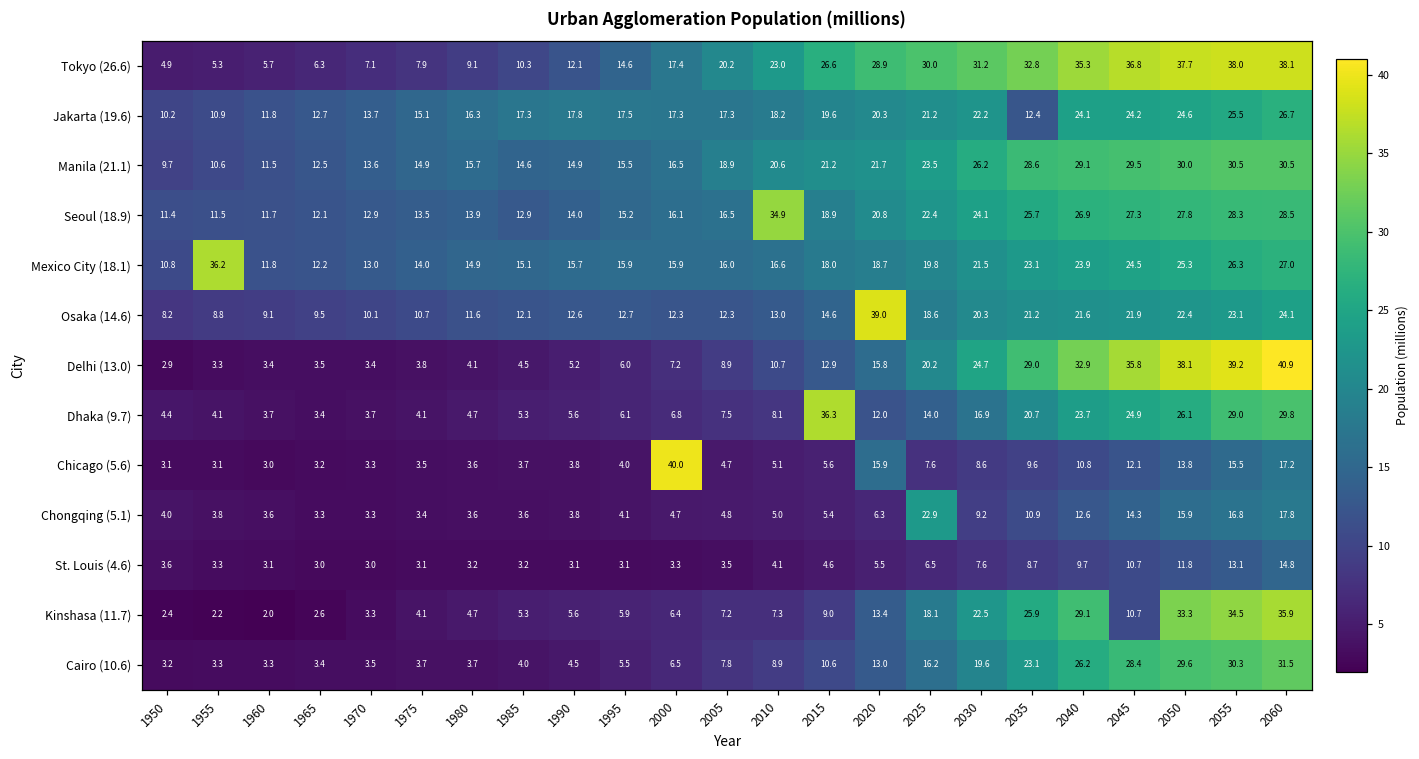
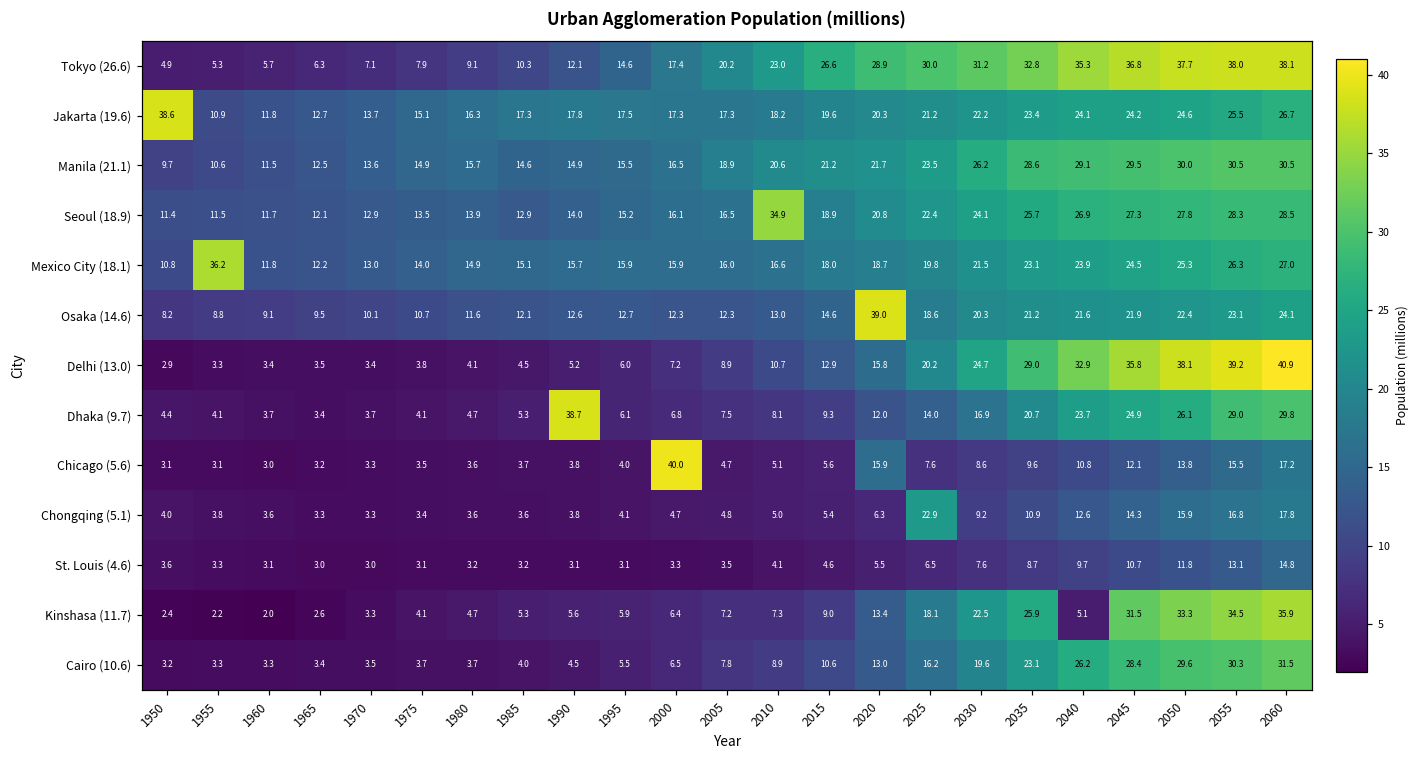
  {
    "Jakarta (19.6)": {
-     "1950": 10.2,
+     "1950": 38.6,
      "1955": 10.9,
      "1960": 11.8,
      "1965": 12.7,
      "1970": 13.7,
      "1975": 15.1,
      "1980": 16.3,
      "1985": 17.3,
      "1990": 17.8,
      "1995": 17.5,
      "2000": 17.3,
      "2005": 17.3,
      "2010": 18.2,
      "2015": 19.6,
      "2020": 20.3,
      "2025": 21.2,
      "2030": 22.2,
-     "2035": 12.4,
+     "2035": 23.4,
      "2040": 24.1,
      "2045": 24.2,
      "2050": 24.6,
      "2055": 25.5,
      "2060": 26.7
    },
    "Dhaka (9.7)": {
      "1950": 4.4,
      "1955": 4.1,
      "1960": 3.7,
      "1965": 3.4,
      "1970": 3.7,
      "1975": 4.1,
      "1980": 4.7,
      "1985": 5.3,
-     "1990": 5.6,
+     "1990": 38.7,
      "1995": 6.1,
      "2000": 6.8,
      "2005": 7.5,
      "2010": 8.1,
-     "2015": 36.3,
+     "2015": 9.3,
      "2020": 12.0,
      "2025": 14.0,
      "2030": 16.9,
      "2035": 20.7,
      "2040": 23.7,
      "2045": 24.9,
      "2050": 26.1,
      "2055": 29.0,
      "2060": 29.8
    },
    "Kinshasa (11.7)": {
      "1950": 2.4,
      "1955": 2.2,
      "1960": 2.0,
      "1965": 2.6,
      "1970": 3.3,
      "1975": 4.1,
      "1980": 4.7,
      "1985": 5.3,
      "1990": 5.6,
      "1995": 5.9,
      "2000": 6.4,
      "2005": 7.2,
      "2010": 7.3,
      "2015": 9.0,
      "2020": 13.4,
      "2025": 18.1,
      "2030": 22.5,
      "2035": 25.9,
-     "2040": 29.1,
-     "2045": 10.7,
+     "2040": 5.1,
+     "2045": 31.5,
      "2050": 33.3,
      "2055": 34.5,
      "2060": 35.9
    }
  }
